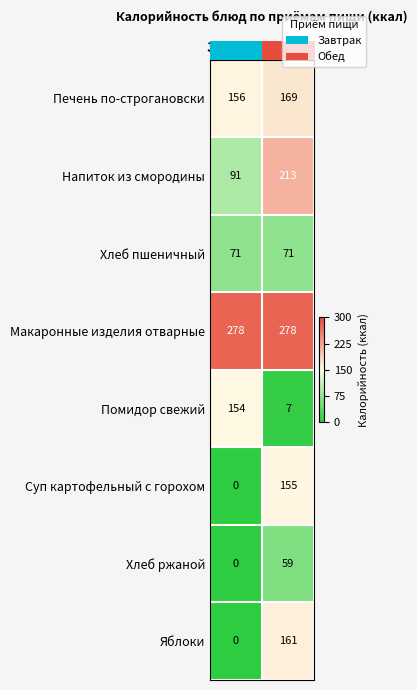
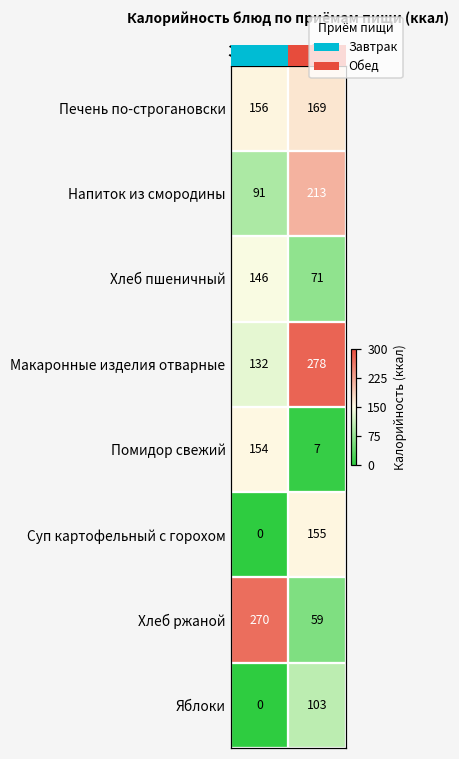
  {
    "Печень по-строгановски": {
      "Завтрак": 156,
      "Обед": 169
    },
    "Напиток из смородины": {
      "Завтрак": 91,
      "Обед": 213
    },
    "Хлеб пшеничный": {
-     "Завтрак": 71,
+     "Завтрак": 146,
      "Обед": 71
    },
    "Макаронные изделия отварные": {
-     "Завтрак": 278,
+     "Завтрак": 132,
      "Обед": 278
    },
    "Помидор свежий": {
      "Завтрак": 154,
      "Обед": 7
    },
    "Суп картофельный с горохом": {
      "Завтрак": 0,
      "Обед": 155
    },
    "Хлеб ржаной": {
-     "Завтрак": 0,
+     "Завтрак": 270,
      "Обед": 59
    },
    "Яблоки": {
      "Завтрак": 0,
-     "Обед": 161
+     "Обед": 103
    }
  }
